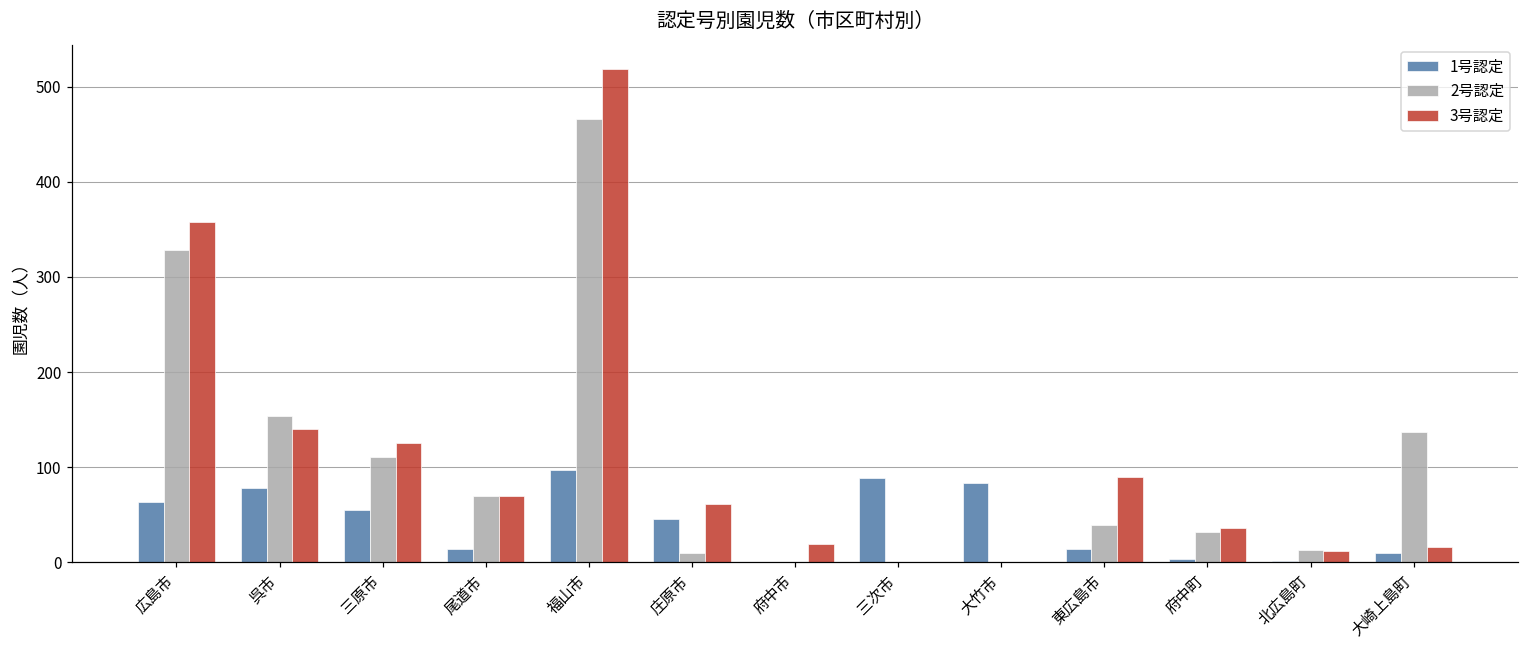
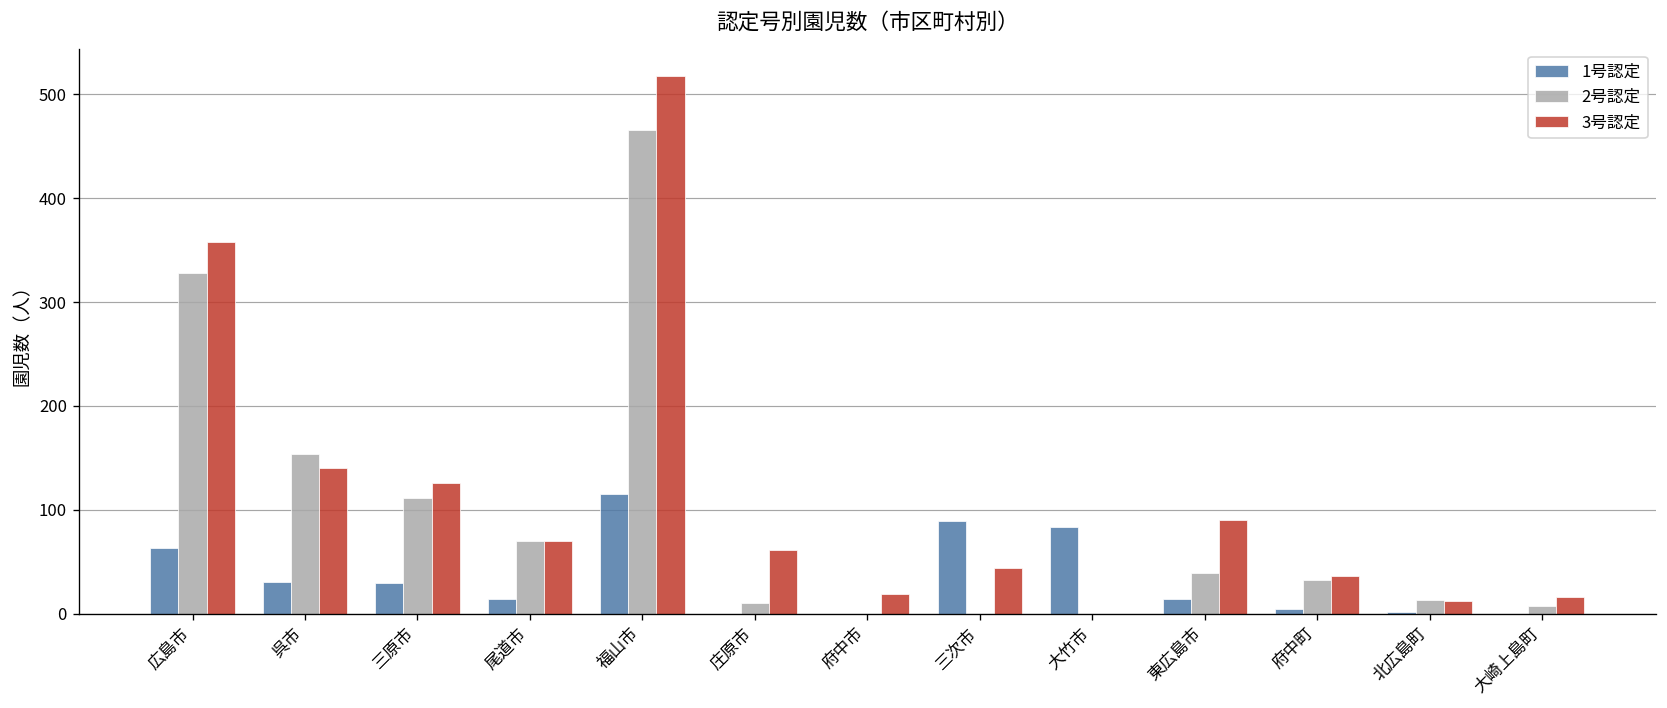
  {
    "1号認定": {
      "広島市": 60,
-     "呉市": 80,
-     "三原市": 60,
+     "呉市": 30,
+     "三原市": 30,
      "尾道市": 10,
-     "福山市": 100,
-     "庄原市": 50,
+     "福山市": 120,
+     "庄原市": 0,
      "府中市": 0,
      "三次市": 90,
      "大竹市": 80,
      "東広島市": 10,
      "府中町": 0,
-     "大崎上島町": 10
+     "大崎上島町": 0
    },
    "2号認定": {
      "広島市": 330,
      "呉市": 150,
      "三原市": 110,
      "尾道市": 70,
      "福山市": 470,
      "庄原市": 10,
      "府中市": 0,
      "三次市": 0,
      "大竹市": 0,
      "東広島市": 40,
      "府中町": 30,
      "北広島町": 10,
-     "大崎上島町": 140
+     "大崎上島町": 10
    },
    "3号認定": {
      "広島市": 360,
      "呉市": 140,
      "三原市": 130,
      "尾道市": 70,
      "福山市": 520,
      "庄原市": 60,
      "府中市": 20,
-     "三次市": 0,
+     "三次市": 40,
      "大竹市": 0,
      "東広島市": 90,
      "府中町": 40,
      "北広島町": 10,
      "大崎上島町": 20
    }
  }
